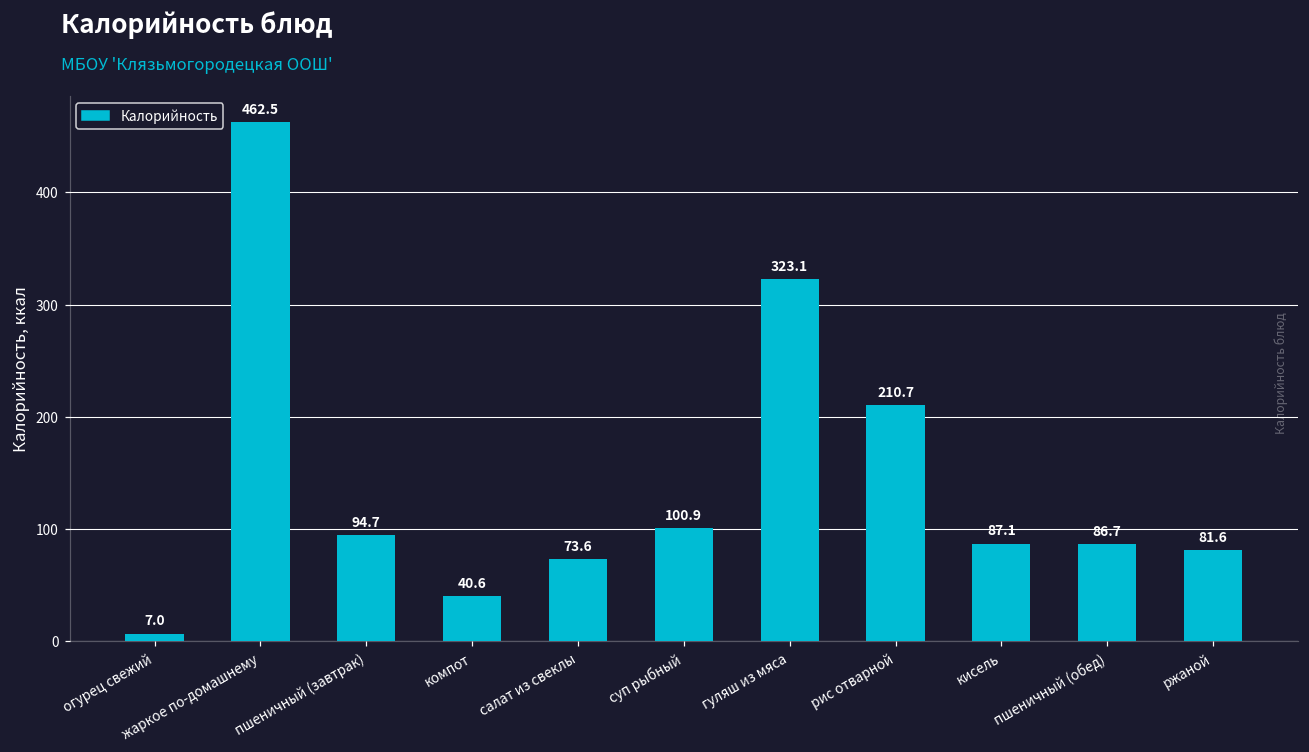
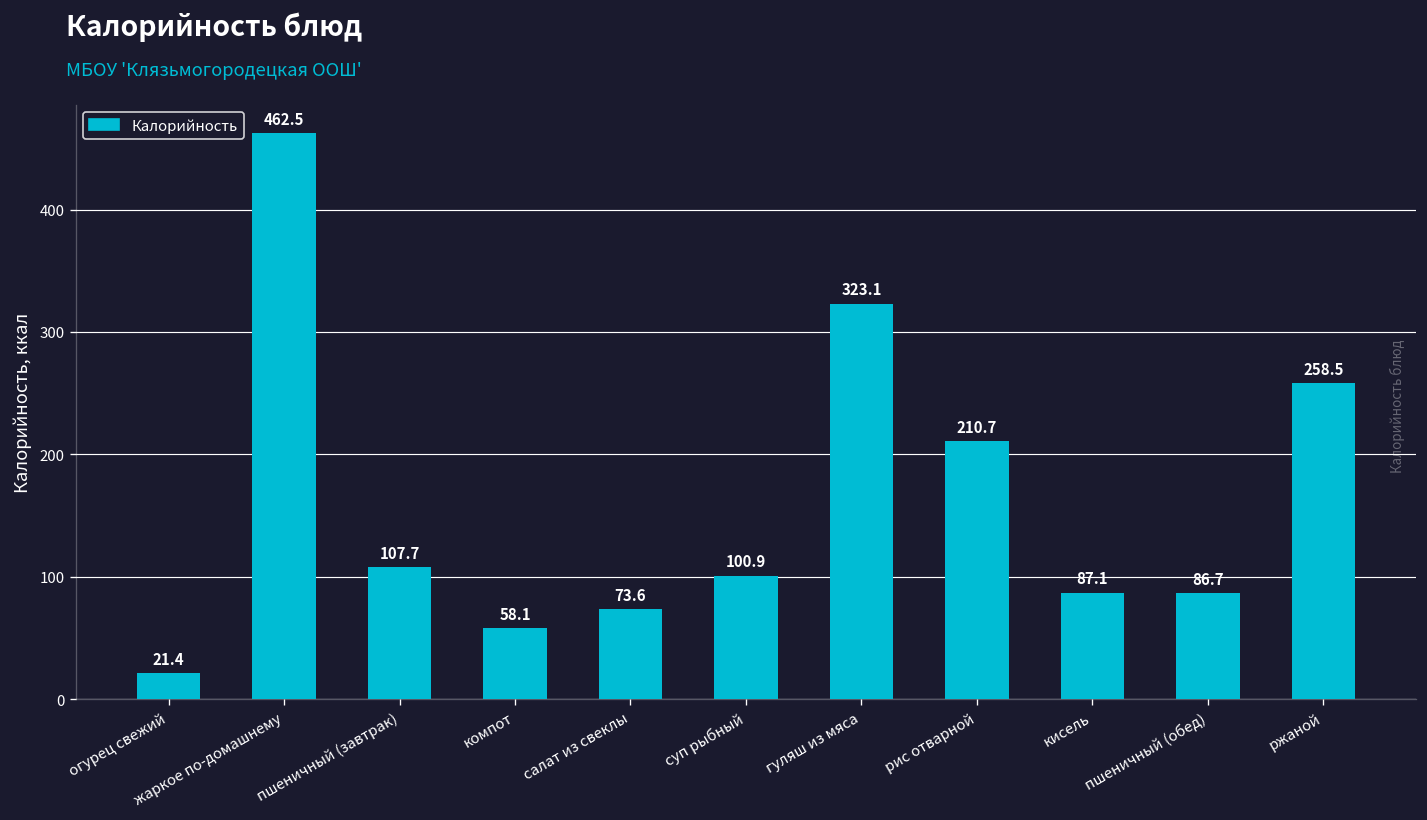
  {
-   "огурец свежий": 7.0,
+   "огурец свежий": 21.4,
    "жаркое по-домашнему": 462.5,
-   "пшеничный (завтрак)": 94.7,
-   "компот": 40.6,
+   "пшеничный (завтрак)": 107.7,
+   "компот": 58.1,
    "салат из свеклы": 73.6,
    "суп рыбный": 100.9,
    "гуляш из мяса": 323.1,
    "рис отварной": 210.7,
    "кисель": 87.1,
    "пшеничный (обед)": 86.7,
-   "ржаной": 81.6
+   "ржаной": 258.5
  }
